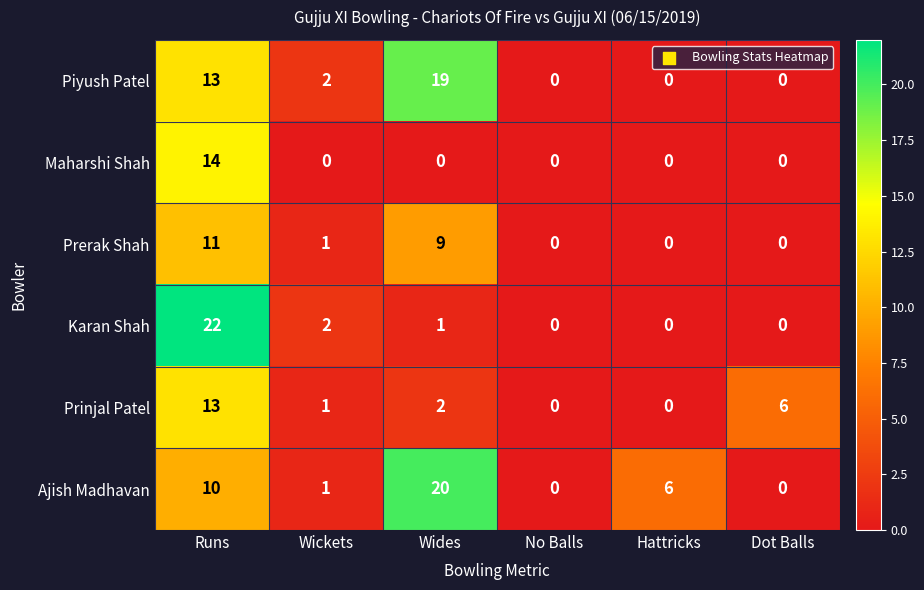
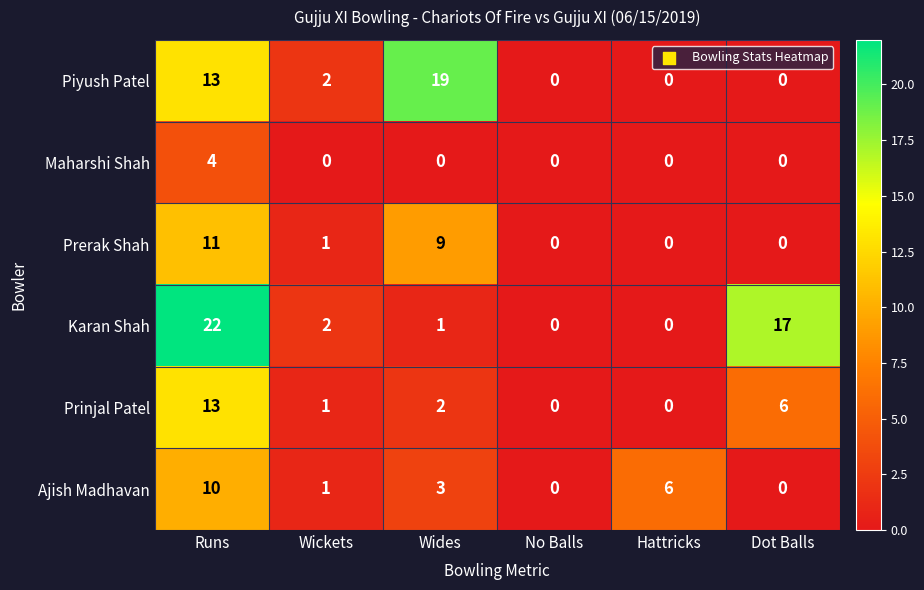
  {
    "Piyush Patel": {
      "Runs": 13,
      "Wickets": 2,
      "Wides": 19,
      "No Balls": 0,
      "Hattricks": 0,
      "Dot Balls": 0
    },
    "Maharshi Shah": {
-     "Runs": 14,
+     "Runs": 4,
      "Wickets": 0,
      "Wides": 0,
      "No Balls": 0,
      "Hattricks": 0,
      "Dot Balls": 0
    },
    "Prerak Shah": {
      "Runs": 11,
      "Wickets": 1,
      "Wides": 9,
      "No Balls": 0,
      "Hattricks": 0,
      "Dot Balls": 0
    },
    "Karan Shah": {
      "Runs": 22,
      "Wickets": 2,
      "Wides": 1,
      "No Balls": 0,
      "Hattricks": 0,
-     "Dot Balls": 0
+     "Dot Balls": 17
    },
    "Prinjal Patel": {
      "Runs": 13,
      "Wickets": 1,
      "Wides": 2,
      "No Balls": 0,
      "Hattricks": 0,
      "Dot Balls": 6
    },
    "Ajish Madhavan": {
      "Runs": 10,
      "Wickets": 1,
-     "Wides": 20,
+     "Wides": 3,
      "No Balls": 0,
      "Hattricks": 6,
      "Dot Balls": 0
    }
  }
